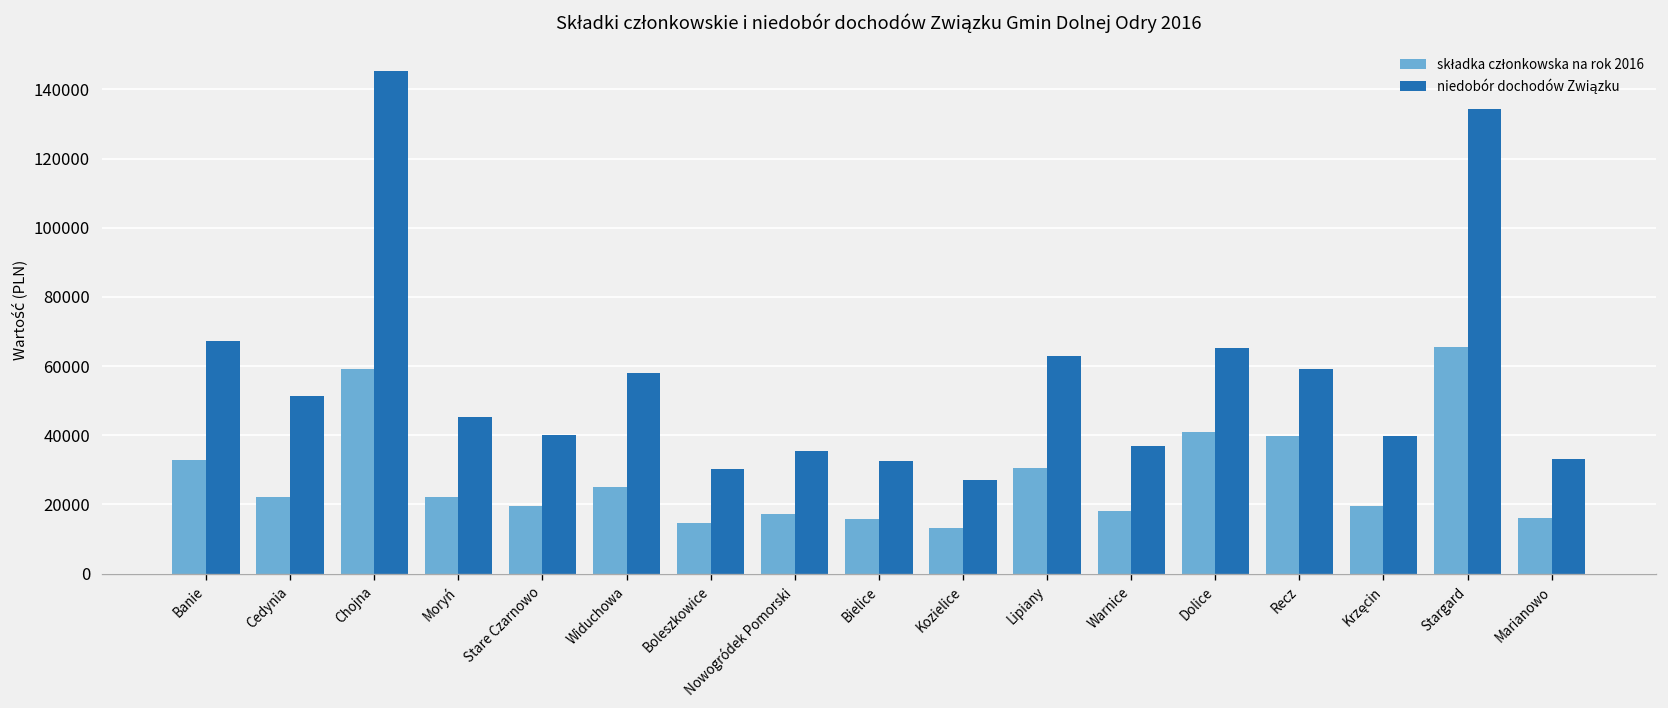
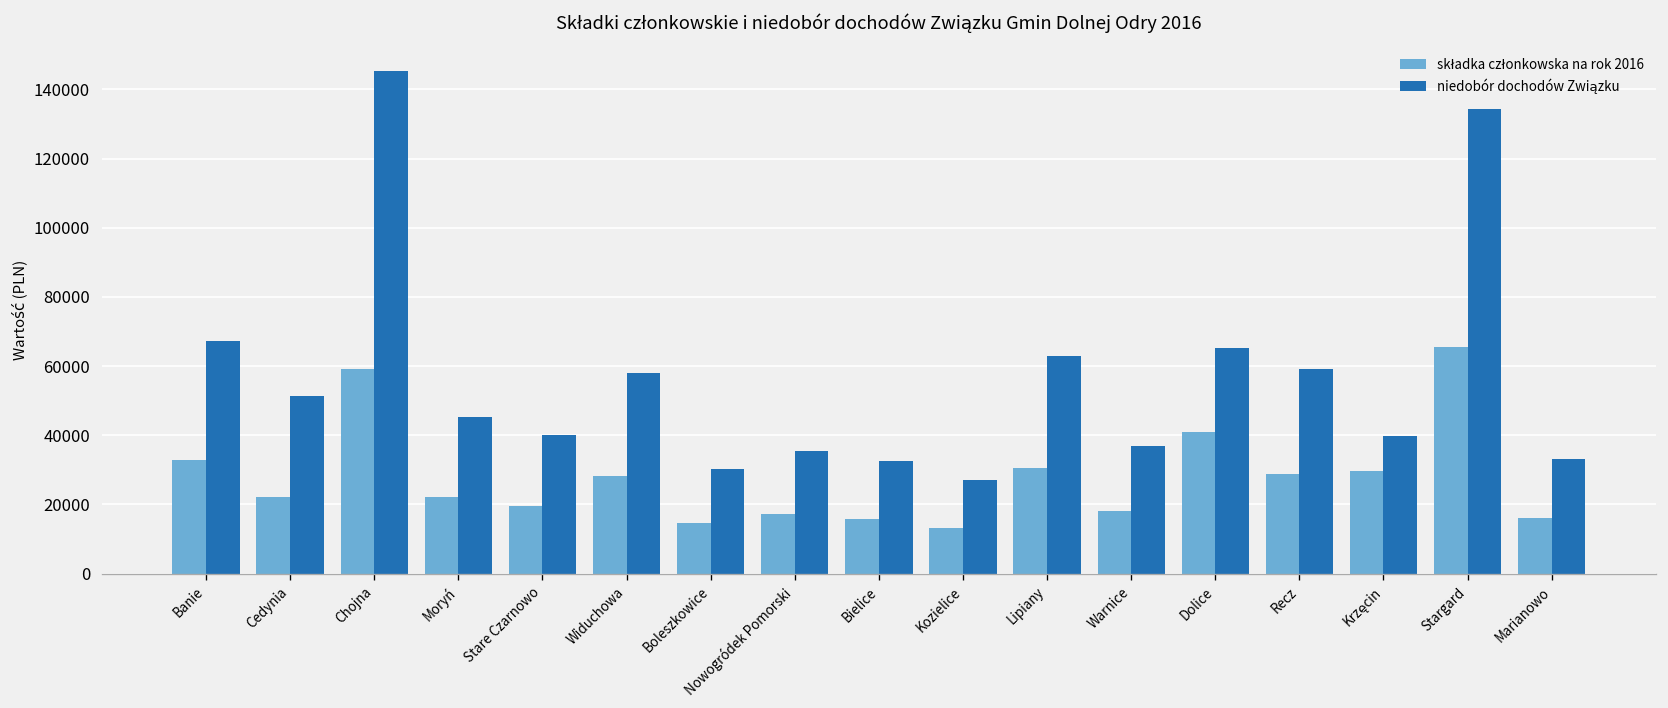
  {
    "składka członkowska na rok 2016": {
      "Banie": 33000,
      "Cedynia": 22000,
      "Chojna": 59000,
      "Moryń": 22000,
      "Stare Czarnowo": 20000,
-     "Widuchowa": 25000,
+     "Widuchowa": 28000,
      "Boleszkowice": 15000,
      "Nowogródek Pomorski": 17000,
      "Bielice": 16000,
      "Kozielice": 13000,
      "Lipiany": 31000,
      "Warnice": 18000,
      "Dolice": 41000,
-     "Recz": 40000,
-     "Krzęcin": 19000,
+     "Recz": 29000,
+     "Krzęcin": 30000,
      "Stargard": 65000,
      "Marianowo": 16000
    },
    "niedobór dochodów Związku": {
      "Banie": 67000,
      "Cedynia": 51000,
      "Chojna": 145000,
      "Moryń": 45000,
      "Stare Czarnowo": 40000,
      "Widuchowa": 58000,
      "Boleszkowice": 30000,
      "Nowogródek Pomorski": 35000,
      "Bielice": 33000,
      "Kozielice": 27000,
      "Lipiany": 63000,
      "Warnice": 37000,
      "Dolice": 65000,
      "Recz": 59000,
      "Krzęcin": 40000,
      "Stargard": 134000,
      "Marianowo": 33000
    }
  }
